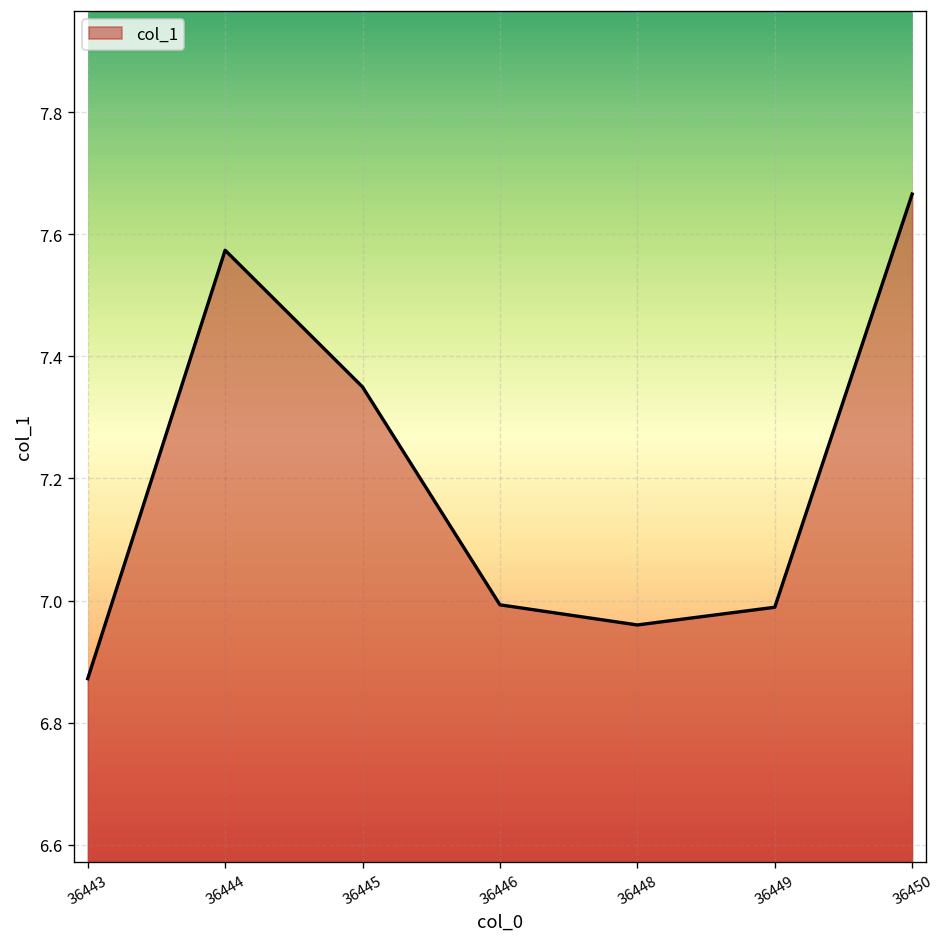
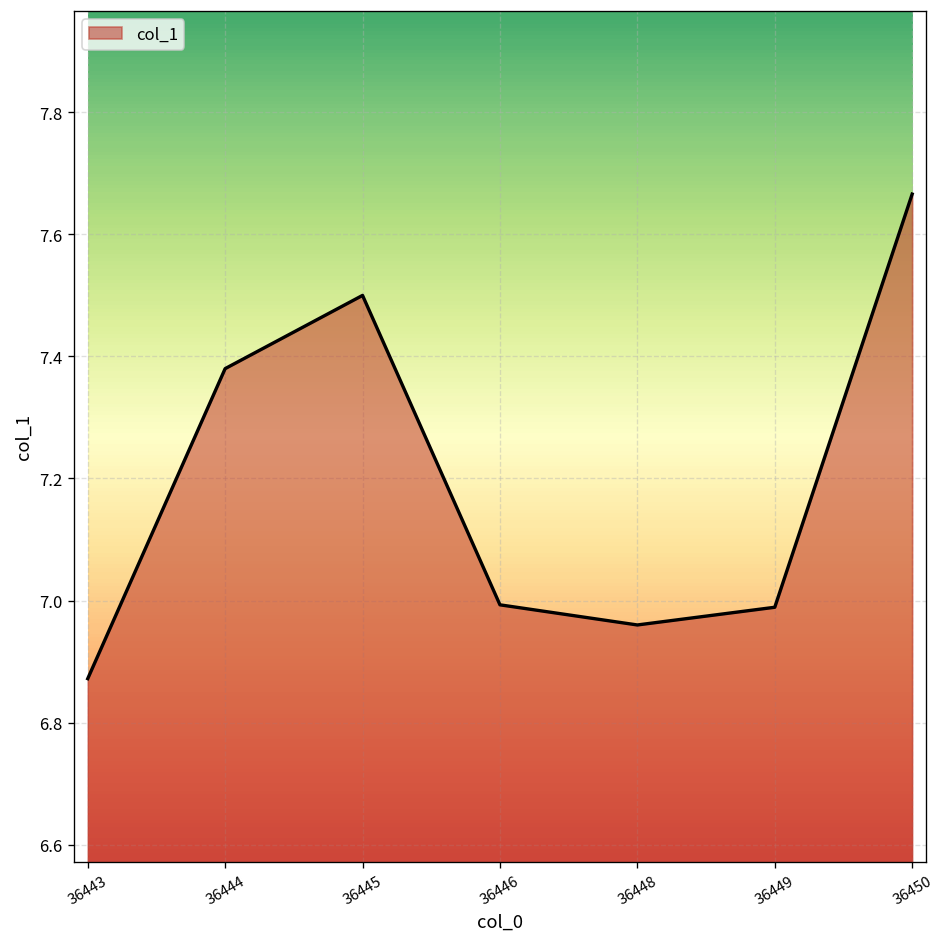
  {
    "36443": 6.87,
-   "36444": 7.57,
-   "36445": 7.35,
+   "36444": 7.38,
+   "36445": 7.50,
    "36446": 6.99,
    "36448": 6.96,
    "36449": 6.99,
    "36450": 7.67
  }
